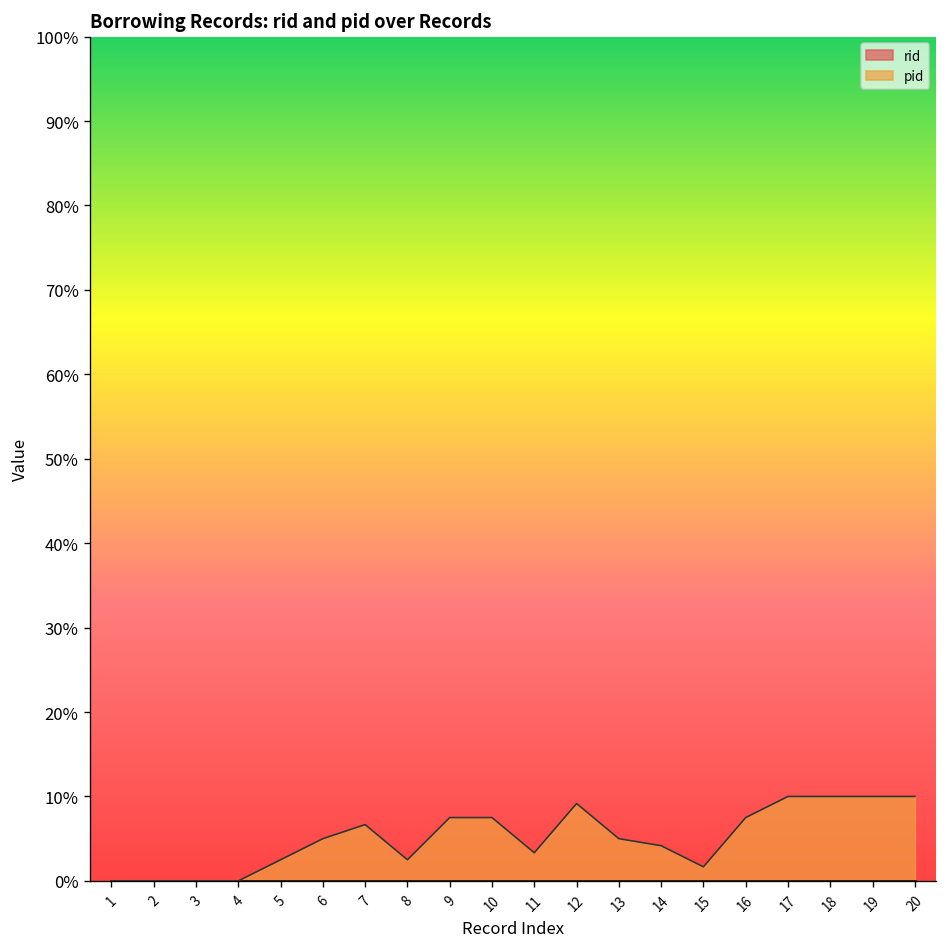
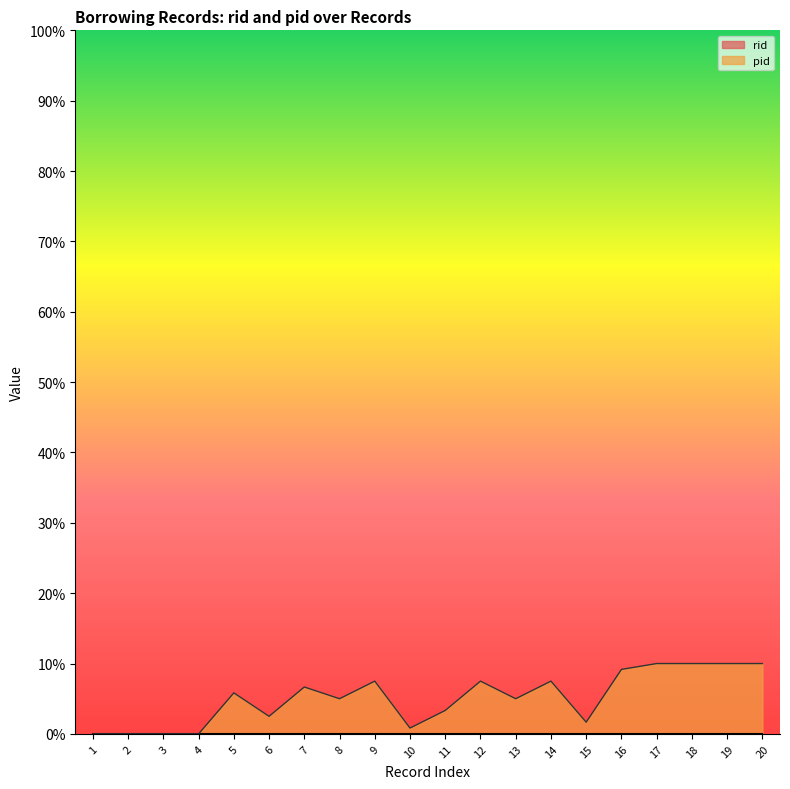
  {
    "rid": {
      "5": "0%",
      "6": "0%",
      "7": "0%",
      "8": "0%",
      "9": "0%",
      "10": "0%",
      "11": "0%",
      "12": "0%",
      "13": "0%",
      "14": "0%",
      "15": "0%",
      "16": "0%",
      "17": "0%",
      "18": "0%",
      "19": "0%",
      "20": "0%"
    },
    "pid": {
-     "5": "2%",
-     "6": "5%",
+     "5": "6%",
+     "6": "2%",
      "7": "7%",
-     "8": "2%",
+     "8": "5%",
      "9": "7%",
-     "10": "7%",
+     "10": "1%",
      "11": "3%",
-     "12": "9%",
+     "12": "7%",
      "13": "5%",
-     "14": "4%",
+     "14": "7%",
      "15": "2%",
-     "16": "7%",
+     "16": "9%",
      "17": "10%",
      "18": "10%",
      "19": "10%",
      "20": "10%"
    }
  }
